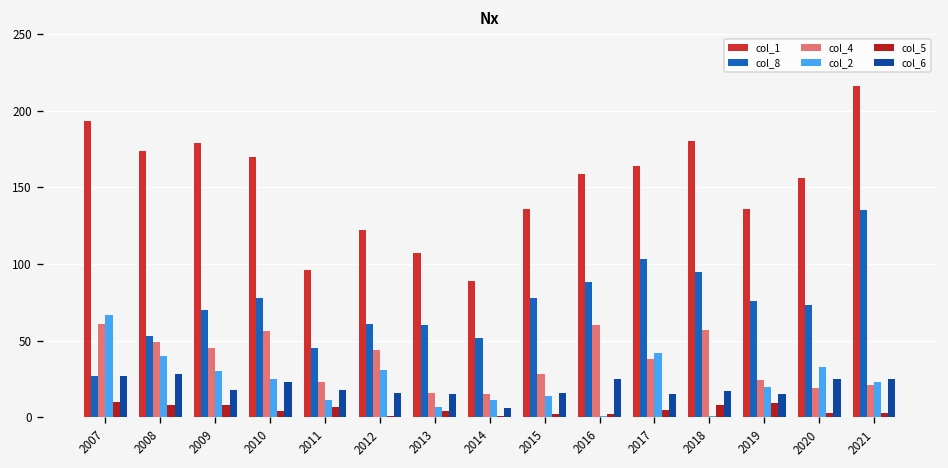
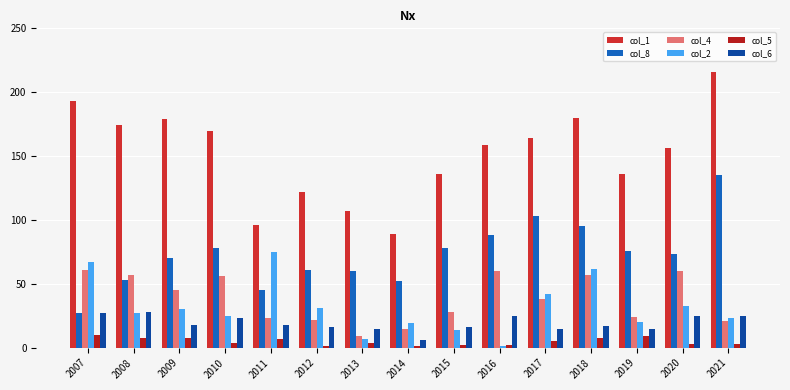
  {
    "col_4": {
      "2007": 61,
-     "2008": 49,
+     "2008": 57,
      "2009": 45,
      "2010": 56,
      "2011": 23,
-     "2012": 44,
-     "2013": 16,
+     "2012": 22,
+     "2013": 9,
      "2014": 15,
      "2015": 28,
      "2016": 60,
      "2017": 38,
      "2018": 57,
      "2019": 24,
-     "2020": 19,
+     "2020": 60,
      "2021": 21
    },
    "col_2": {
      "2007": 67,
-     "2008": 40,
+     "2008": 27,
      "2009": 30,
      "2010": 25,
-     "2011": 11,
+     "2011": 75,
      "2012": 31,
      "2013": 7,
-     "2014": 11,
+     "2014": 19,
      "2015": 14,
      "2017": 42,
-     "2018": 1,
+     "2018": 62,
      "2019": 20,
      "2020": 33,
      "2021": 23
    }
  }
